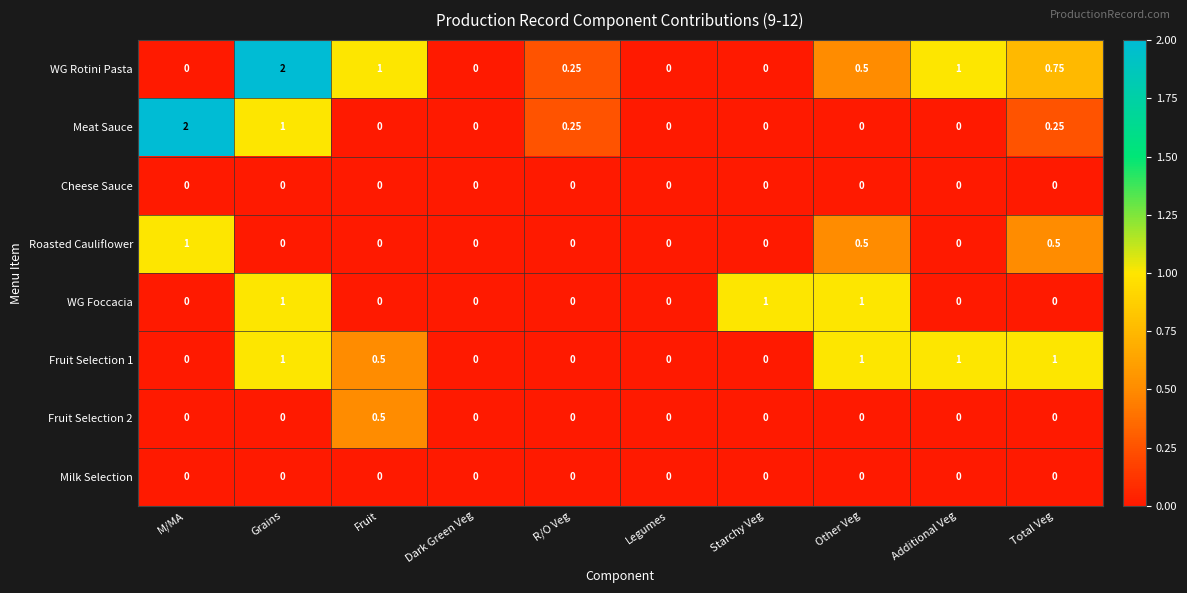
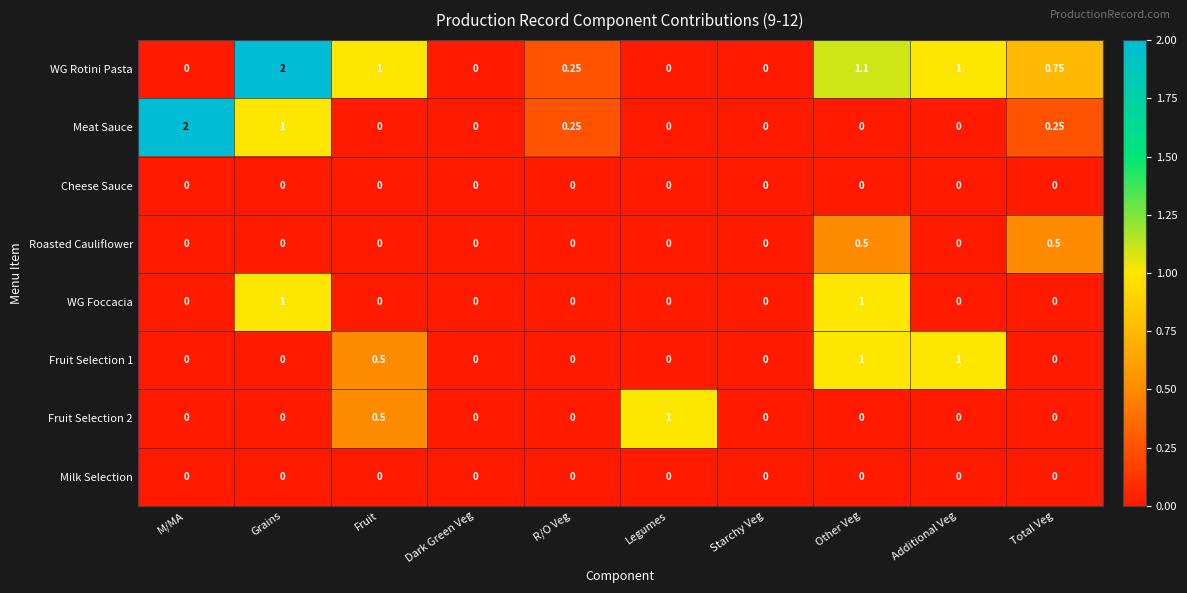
  {
    "WG Rotini Pasta": {
      "M/MA": 0,
      "Grains": 2,
      "Fruit": 1,
      "Dark Green Veg": 0,
      "R/O Veg": 0.25,
      "Legumes": 0,
      "Starchy Veg": 0,
-     "Other Veg": 0.5,
+     "Other Veg": 1.1,
      "Additional Veg": 1,
      "Total Veg": 0.75
    },
    "Meat Sauce": {
      "M/MA": 2,
      "Grains": 1,
      "Fruit": 0,
      "Dark Green Veg": 0,
      "R/O Veg": 0.25,
      "Legumes": 0,
      "Starchy Veg": 0,
      "Other Veg": 0,
      "Additional Veg": 0,
      "Total Veg": 0.25
    },
    "Cheese Sauce": {
      "M/MA": 0,
      "Grains": 0,
      "Fruit": 0,
      "Dark Green Veg": 0,
      "R/O Veg": 0,
      "Legumes": 0,
      "Starchy Veg": 0,
      "Other Veg": 0,
      "Additional Veg": 0,
      "Total Veg": 0
    },
    "Roasted Cauliflower": {
-     "M/MA": 1,
+     "M/MA": 0,
      "Grains": 0,
      "Fruit": 0,
      "Dark Green Veg": 0,
      "R/O Veg": 0,
      "Legumes": 0,
      "Starchy Veg": 0,
      "Other Veg": 0.5,
      "Additional Veg": 0,
      "Total Veg": 0.5
    },
    "WG Foccacia": {
      "M/MA": 0,
      "Grains": 1,
      "Fruit": 0,
      "Dark Green Veg": 0,
      "R/O Veg": 0,
      "Legumes": 0,
-     "Starchy Veg": 1,
+     "Starchy Veg": 0,
      "Other Veg": 1,
      "Additional Veg": 0,
      "Total Veg": 0
    },
    "Fruit Selection 1": {
      "M/MA": 0,
-     "Grains": 1,
+     "Grains": 0,
      "Fruit": 0.5,
      "Dark Green Veg": 0,
      "R/O Veg": 0,
      "Legumes": 0,
      "Starchy Veg": 0,
      "Other Veg": 1,
      "Additional Veg": 1,
-     "Total Veg": 1
+     "Total Veg": 0
    },
    "Fruit Selection 2": {
      "M/MA": 0,
      "Grains": 0,
      "Fruit": 0.5,
      "Dark Green Veg": 0,
      "R/O Veg": 0,
-     "Legumes": 0,
+     "Legumes": 1,
      "Starchy Veg": 0,
      "Other Veg": 0,
      "Additional Veg": 0,
      "Total Veg": 0
    },
    "Milk Selection": {
      "M/MA": 0,
      "Grains": 0,
      "Fruit": 0,
      "Dark Green Veg": 0,
      "R/O Veg": 0,
      "Legumes": 0,
      "Starchy Veg": 0,
      "Other Veg": 0,
      "Additional Veg": 0,
      "Total Veg": 0
    }
  }
